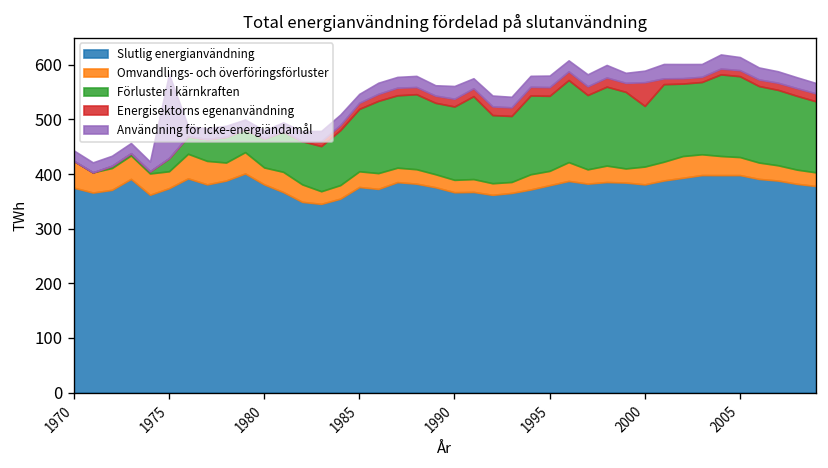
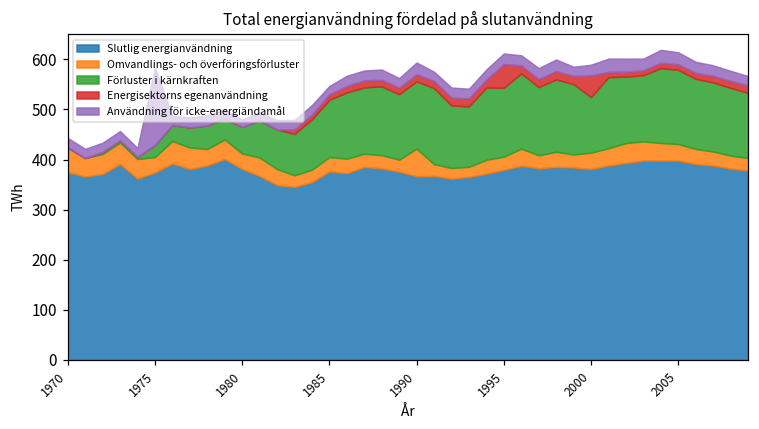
  {
    "Slutlig energianvändning": {
      "1970": 380,
      "1975": 370,
      "1980": 380,
      "1985": 380,
      "1990": 370,
      "1995": 380,
      "2000": 380,
      "2005": 400
    },
    "Omvandlings- och överföringsförluster": {
      "1975": 30,
      "1980": 30,
      "1985": 30,
-     "1990": 20,
+     "1990": 60,
      "1995": 30,
      "2000": 30,
      "2005": 30
    },
    "Förluster i kärnkraften": {
      "1985": 110,
      "1990": 130,
      "1995": 140,
      "2000": 110,
      "2005": 150
    },
    "Energisektorns egenanvändning": {
      "1985": 10,
      "1990": 10,
-     "1995": 20,
+     "1995": 50,
      "2000": 40,
      "2005": 10
    },
    "Användning för icke-energiändamål": {
      "1970": 20,
      "1985": 20,
      "1990": 20,
      "1995": 20,
      "2000": 20,
      "2005": 20
    }
  }
